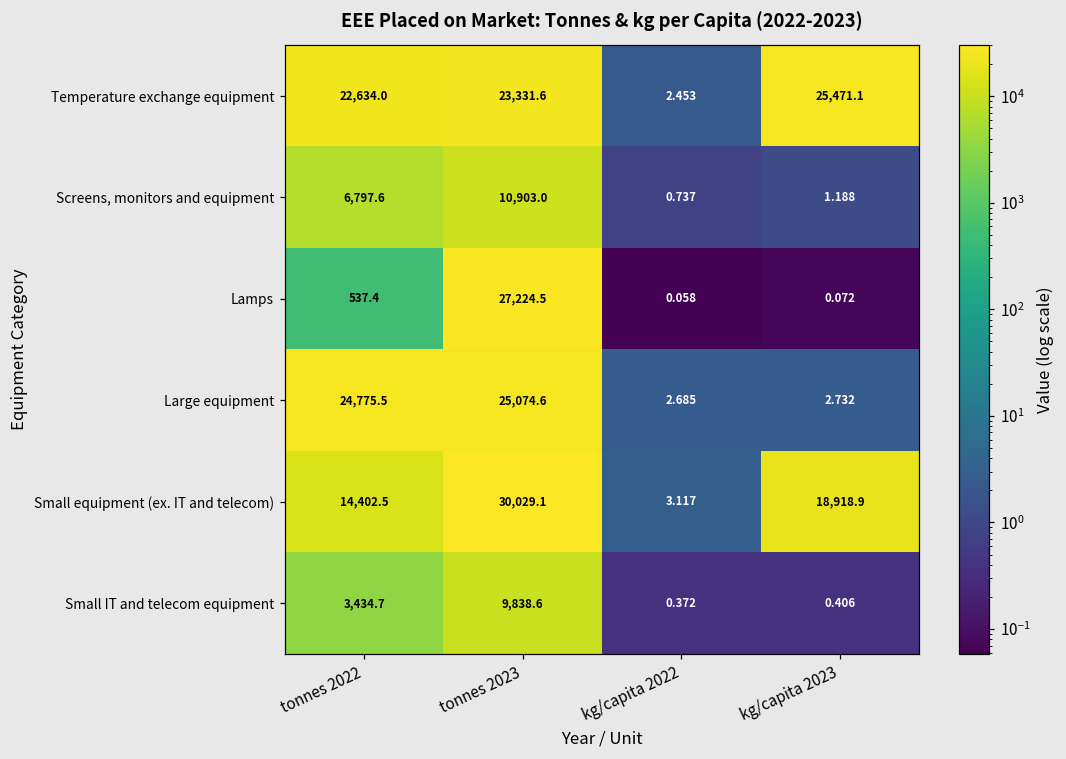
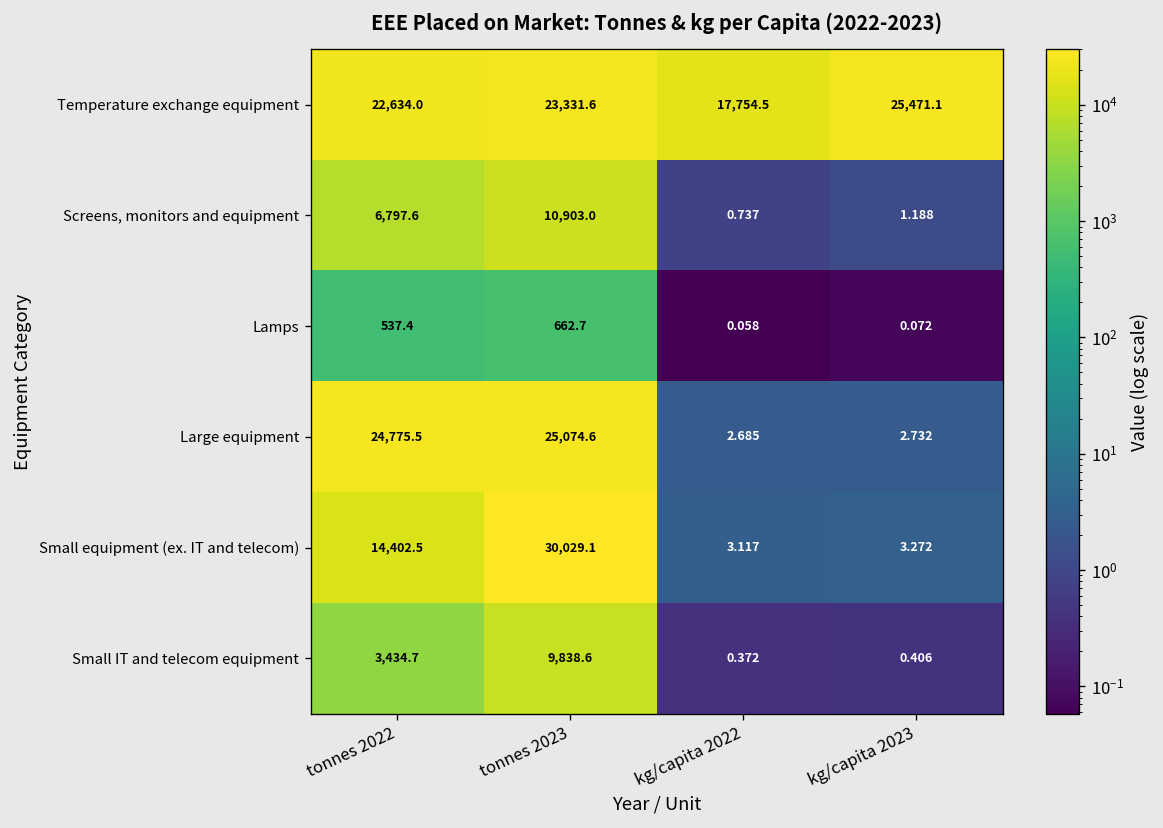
  {
    "Temperature exchange equipment": {
      "tonnes 2022": "22,634.0",
      "tonnes 2023": "23,331.6",
-     "kg/capita 2022": "2.453",
+     "kg/capita 2022": "17,754.5",
      "kg/capita 2023": "25,471.1"
    },
    "Screens, monitors and equipment": {
      "tonnes 2022": "6,797.6",
      "tonnes 2023": "10,903.0",
      "kg/capita 2022": "0.737",
      "kg/capita 2023": "1.188"
    },
    "Lamps": {
      "tonnes 2022": "537.4",
-     "tonnes 2023": "27,224.5",
+     "tonnes 2023": "662.7",
      "kg/capita 2022": "0.058",
      "kg/capita 2023": "0.072"
    },
    "Large equipment": {
      "tonnes 2022": "24,775.5",
      "tonnes 2023": "25,074.6",
      "kg/capita 2022": "2.685",
      "kg/capita 2023": "2.732"
    },
    "Small equipment (ex. IT and telecom)": {
      "tonnes 2022": "14,402.5",
      "tonnes 2023": "30,029.1",
      "kg/capita 2022": "3.117",
-     "kg/capita 2023": "18,918.9"
+     "kg/capita 2023": "3.272"
    },
    "Small IT and telecom equipment": {
      "tonnes 2022": "3,434.7",
      "tonnes 2023": "9,838.6",
      "kg/capita 2022": "0.372",
      "kg/capita 2023": "0.406"
    }
  }
